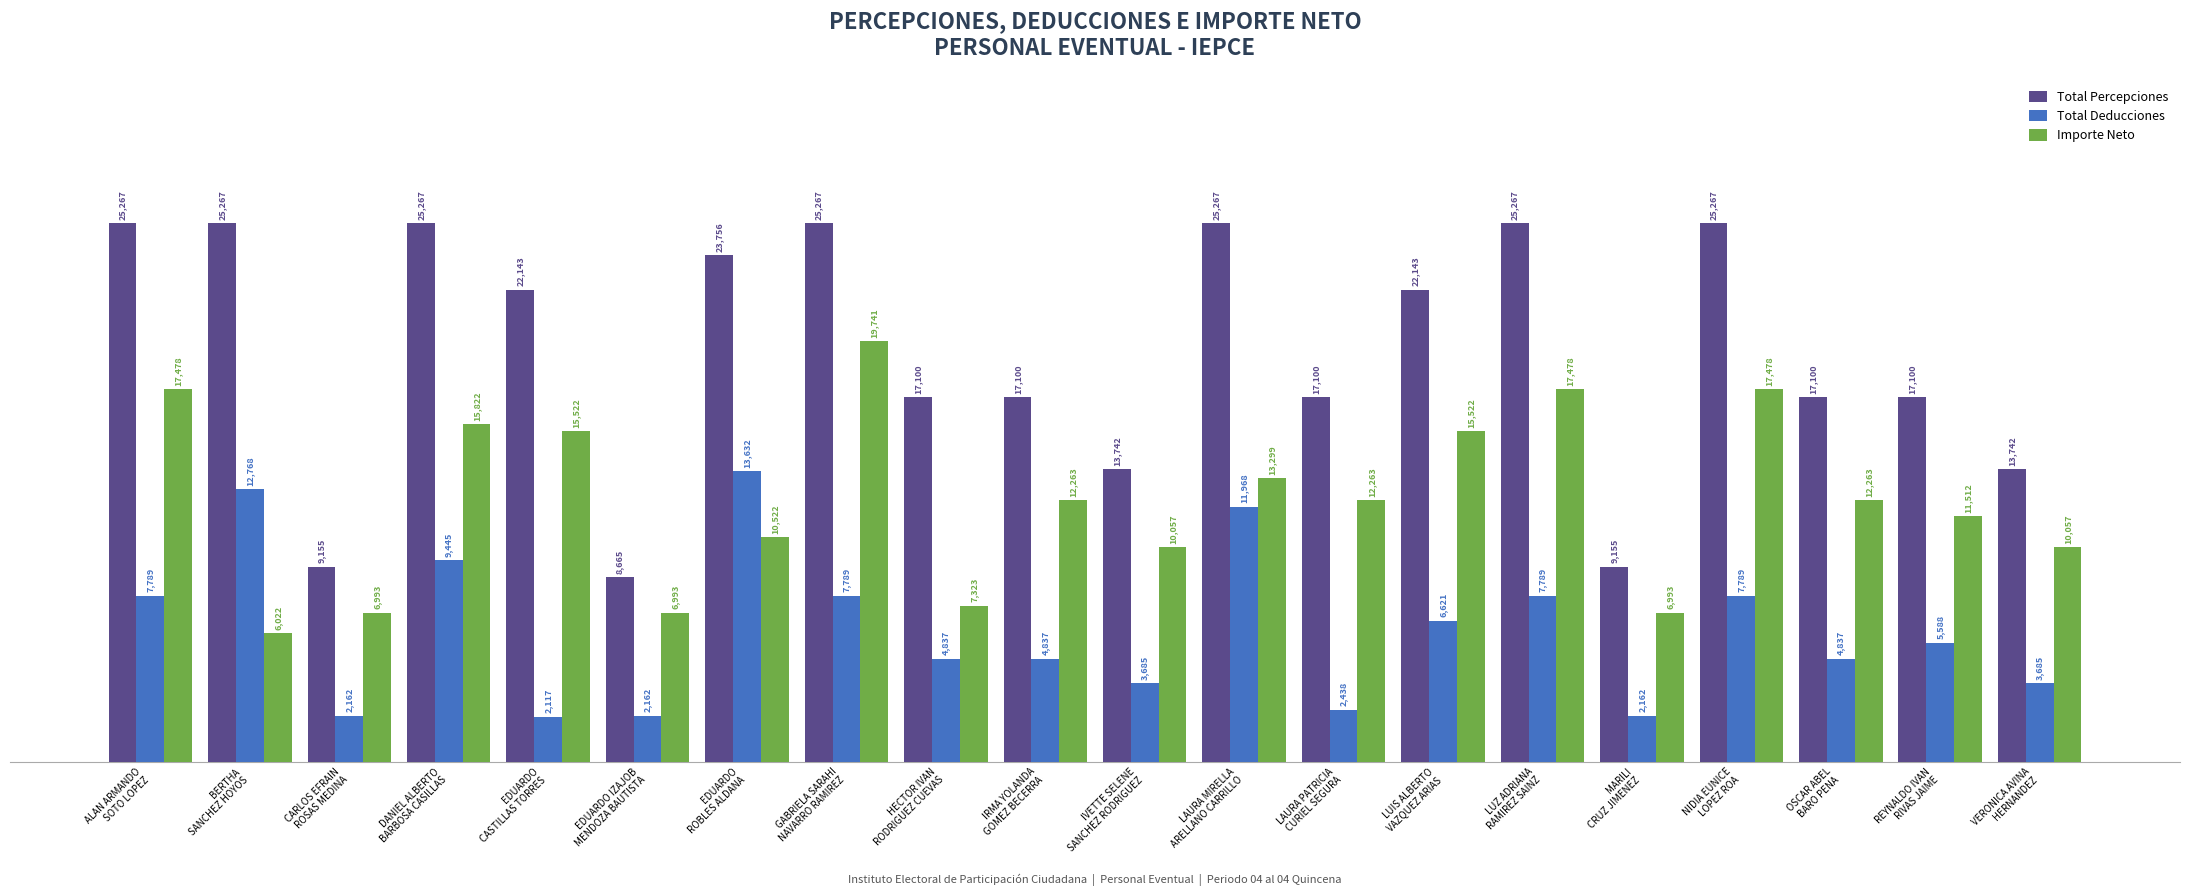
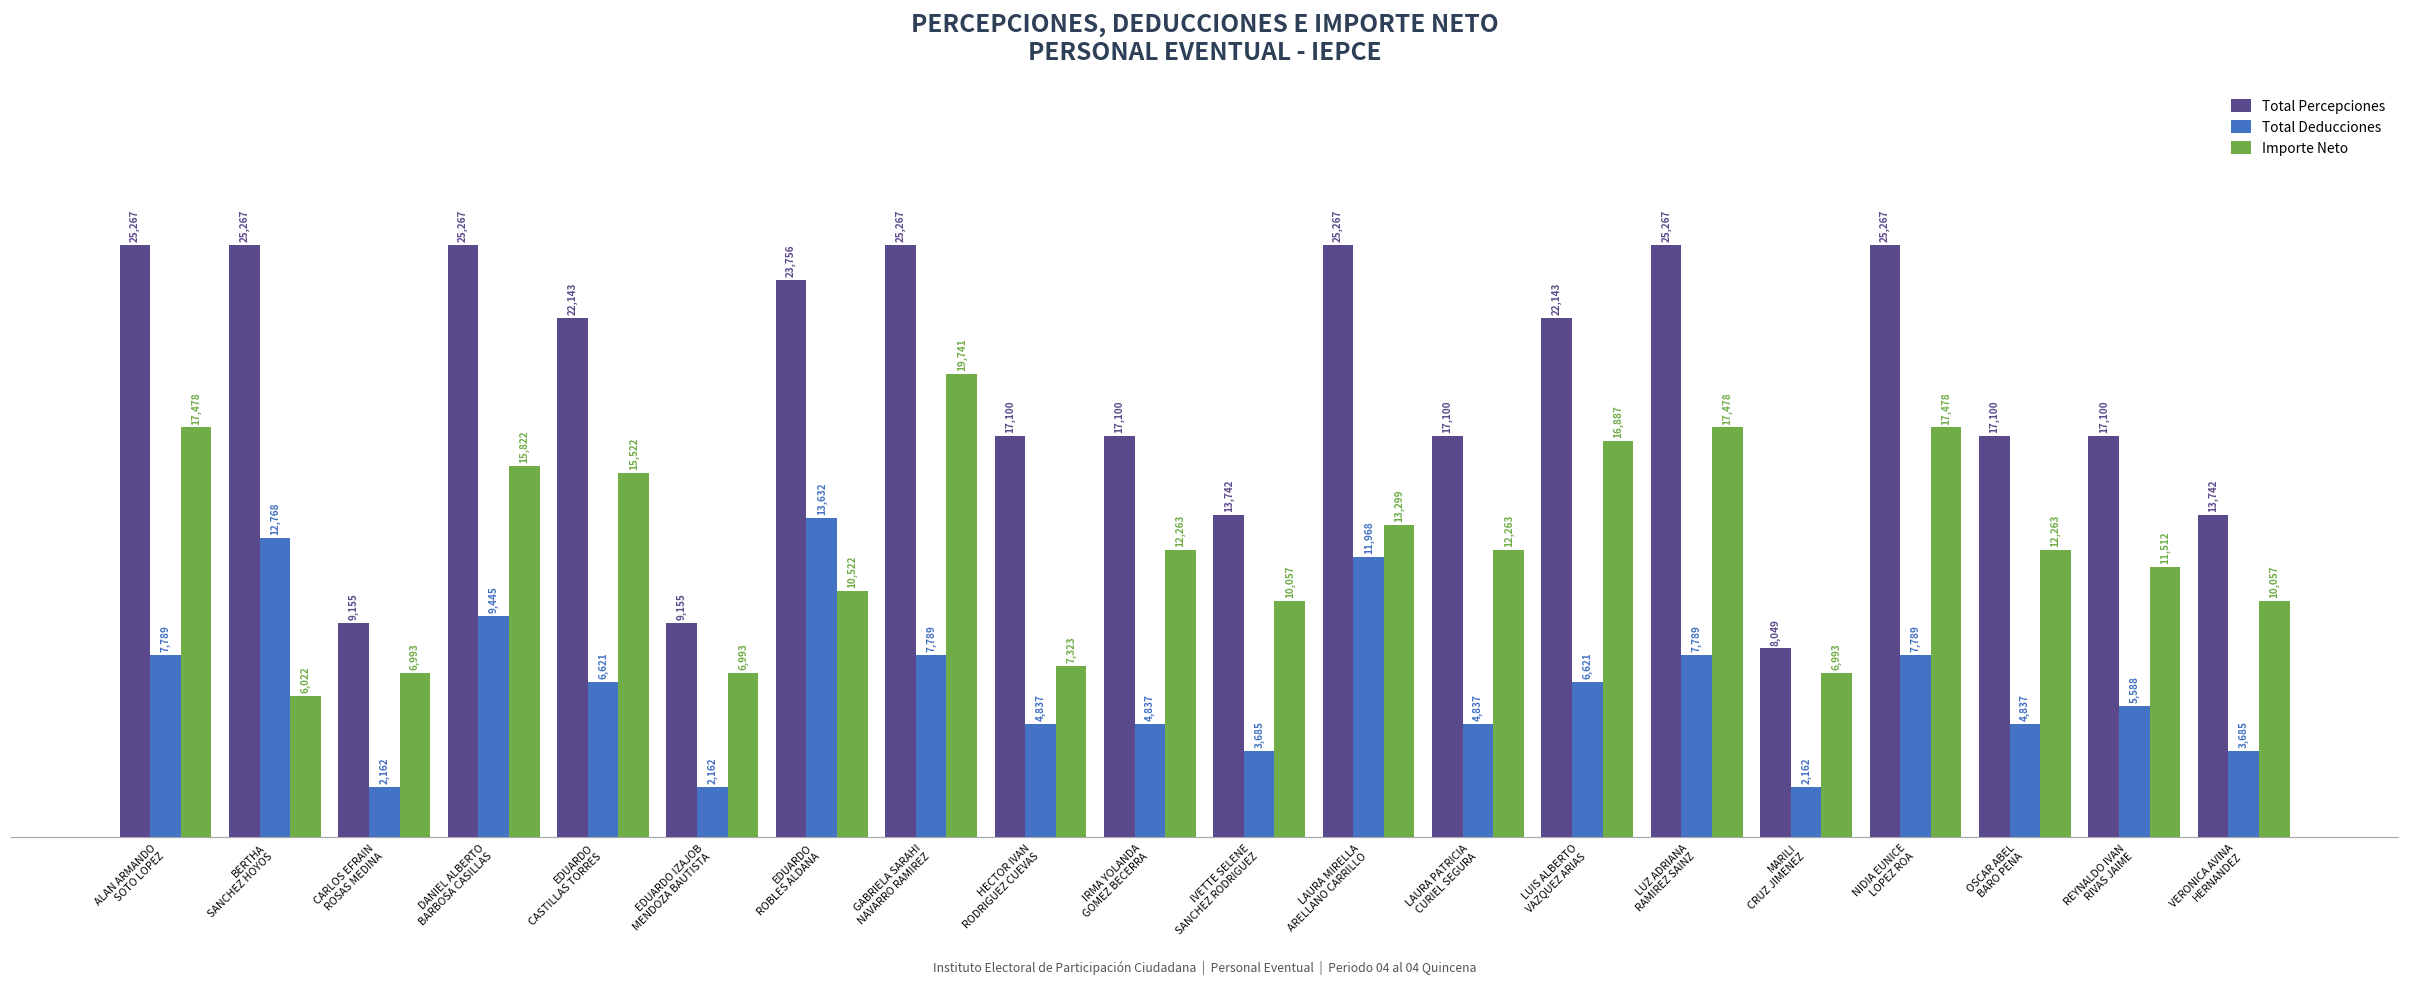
  {
    "Total Percepciones": {
      "ALAN ARMANDO SOTO LOPEZ": "25,267",
      "BERTHA SANCHEZ HOYOS": "25,267",
      "CARLOS EFRAIN ROSAS MEDINA": "9,155",
      "DANIEL ALBERTO BARBOSA CASILLAS": "25,267",
      "EDUARDO CASTILLAS TORRES": "22,143",
-     "EDUARDO IZAJOB MENDOZA BAUTISTA": "8,665",
+     "EDUARDO IZAJOB MENDOZA BAUTISTA": "9,155",
      "EDUARDO ROBLES ALDANA": "23,756",
      "GABRIELA SARAHI NAVARRO RAMIREZ": "25,267",
      "HECTOR IVAN RODRIGUEZ CUEVAS": "17,100",
      "IRMA YOLANDA GOMEZ BECERRA": "17,100",
      "IVETTE SELENE SANCHEZ RODRIGUEZ": "13,742",
      "LAURA MIRELLA ARELLANO CARRILLO": "25,267",
      "LAURA PATRICIA CURIEL SEGURA": "17,100",
      "LUIS ALBERTO VAZQUEZ ARIAS": "22,143",
      "LUZ ADRIANA RAMIREZ SAINZ": "25,267",
-     "MARILI CRUZ JIMENEZ": "9,155",
+     "MARILI CRUZ JIMENEZ": "8,049",
      "NIDIA EUNICE LOPEZ ROA": "25,267",
      "OSCAR ABEL BARO PENA": "17,100",
      "REYNALDO IVAN RIVAS JAIME": "17,100",
      "VERONICA AVINA HERNANDEZ": "13,742"
    },
    "Total Deducciones": {
      "ALAN ARMANDO SOTO LOPEZ": "7,789",
      "BERTHA SANCHEZ HOYOS": "12,768",
      "CARLOS EFRAIN ROSAS MEDINA": "2,162",
      "DANIEL ALBERTO BARBOSA CASILLAS": "9,445",
-     "EDUARDO CASTILLAS TORRES": "2,117",
+     "EDUARDO CASTILLAS TORRES": "6,621",
      "EDUARDO IZAJOB MENDOZA BAUTISTA": "2,162",
      "EDUARDO ROBLES ALDANA": "13,632",
      "GABRIELA SARAHI NAVARRO RAMIREZ": "7,789",
      "HECTOR IVAN RODRIGUEZ CUEVAS": "4,837",
      "IRMA YOLANDA GOMEZ BECERRA": "4,837",
      "IVETTE SELENE SANCHEZ RODRIGUEZ": "3,685",
      "LAURA MIRELLA ARELLANO CARRILLO": "11,968",
-     "LAURA PATRICIA CURIEL SEGURA": "2,438",
+     "LAURA PATRICIA CURIEL SEGURA": "4,837",
      "LUIS ALBERTO VAZQUEZ ARIAS": "6,621",
      "LUZ ADRIANA RAMIREZ SAINZ": "7,789",
      "MARILI CRUZ JIMENEZ": "2,162",
      "NIDIA EUNICE LOPEZ ROA": "7,789",
      "OSCAR ABEL BARO PENA": "4,837",
      "REYNALDO IVAN RIVAS JAIME": "5,588",
      "VERONICA AVINA HERNANDEZ": "3,685"
    },
    "Importe Neto": {
      "ALAN ARMANDO SOTO LOPEZ": "17,478",
      "BERTHA SANCHEZ HOYOS": "6,022",
      "CARLOS EFRAIN ROSAS MEDINA": "6,993",
      "DANIEL ALBERTO BARBOSA CASILLAS": "15,822",
      "EDUARDO CASTILLAS TORRES": "15,522",
      "EDUARDO IZAJOB MENDOZA BAUTISTA": "6,993",
      "EDUARDO ROBLES ALDANA": "10,522",
      "GABRIELA SARAHI NAVARRO RAMIREZ": "19,741",
      "HECTOR IVAN RODRIGUEZ CUEVAS": "7,323",
      "IRMA YOLANDA GOMEZ BECERRA": "12,263",
      "IVETTE SELENE SANCHEZ RODRIGUEZ": "10,057",
      "LAURA MIRELLA ARELLANO CARRILLO": "13,299",
      "LAURA PATRICIA CURIEL SEGURA": "12,263",
-     "LUIS ALBERTO VAZQUEZ ARIAS": "15,522",
+     "LUIS ALBERTO VAZQUEZ ARIAS": "16,887",
      "LUZ ADRIANA RAMIREZ SAINZ": "17,478",
      "MARILI CRUZ JIMENEZ": "6,993",
      "NIDIA EUNICE LOPEZ ROA": "17,478",
      "OSCAR ABEL BARO PENA": "12,263",
      "REYNALDO IVAN RIVAS JAIME": "11,512",
      "VERONICA AVINA HERNANDEZ": "10,057"
    }
  }
